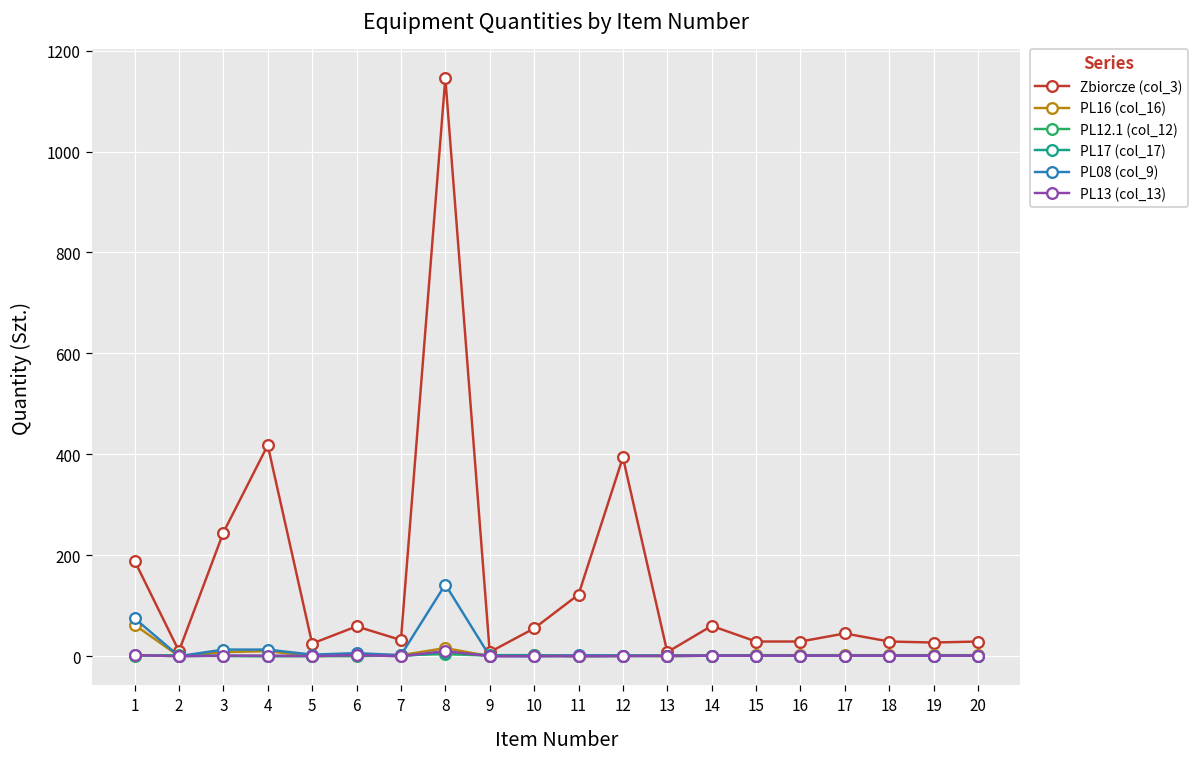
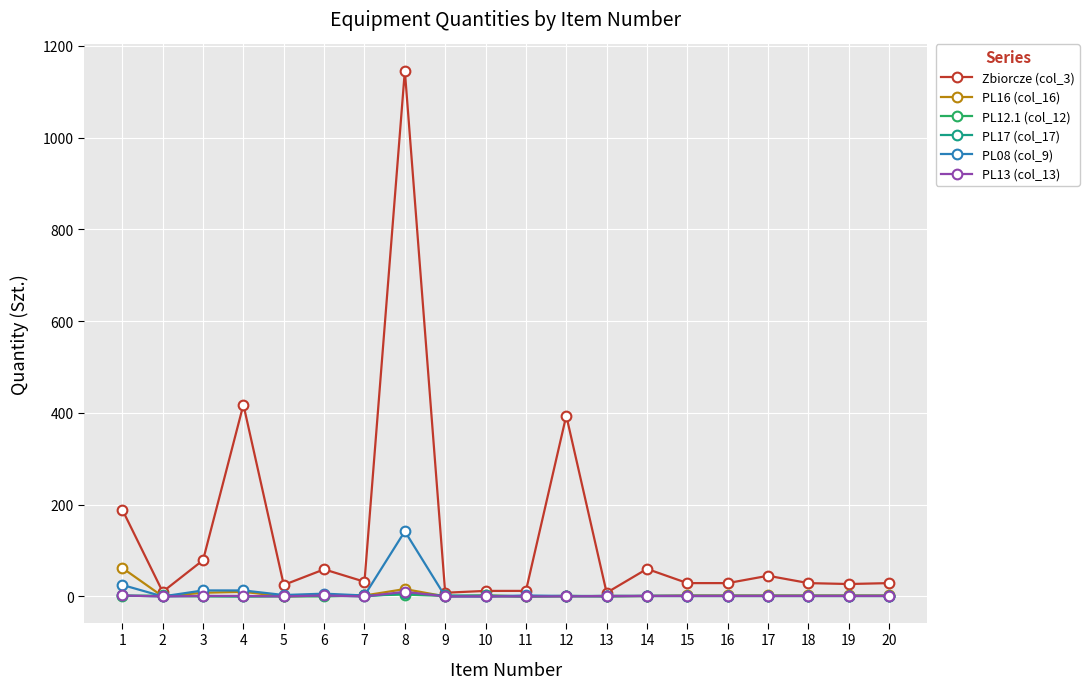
  {
    "Zbiorcze (col_3)": {
      "1": 190,
      "2": 10,
-     "3": 250,
+     "3": 80,
      "4": 420,
      "5": 30,
      "6": 60,
      "7": 30,
      "8": 1150,
      "9": 10,
-     "10": 60,
-     "11": 120,
+     "10": 10,
+     "11": 10,
      "12": 390,
      "13": 10,
      "14": 60,
      "15": 30,
      "16": 30,
      "17": 50,
      "18": 30,
      "19": 30,
      "20": 30
    },
    "PL16 (col_16)": {
      "1": 60,
      "8": 20
    },
    "PL08 (col_9)": {
-     "1": 80,
+     "1": 30,
      "8": 140
    }
  }
